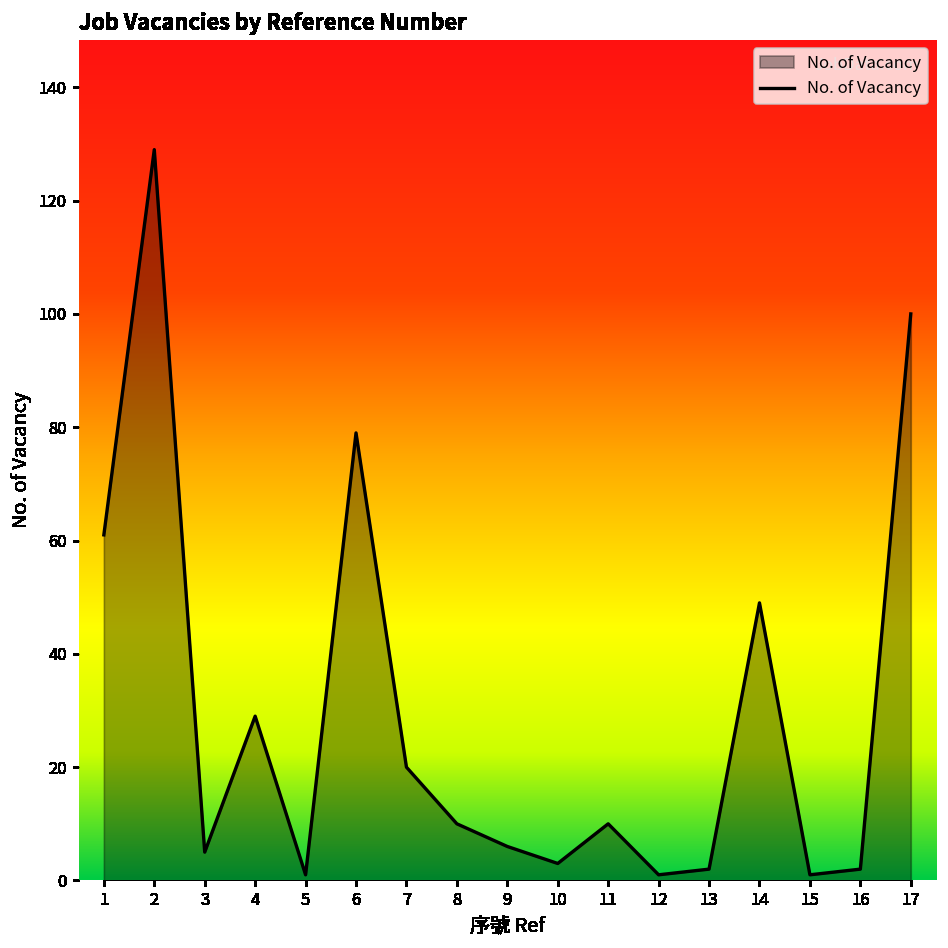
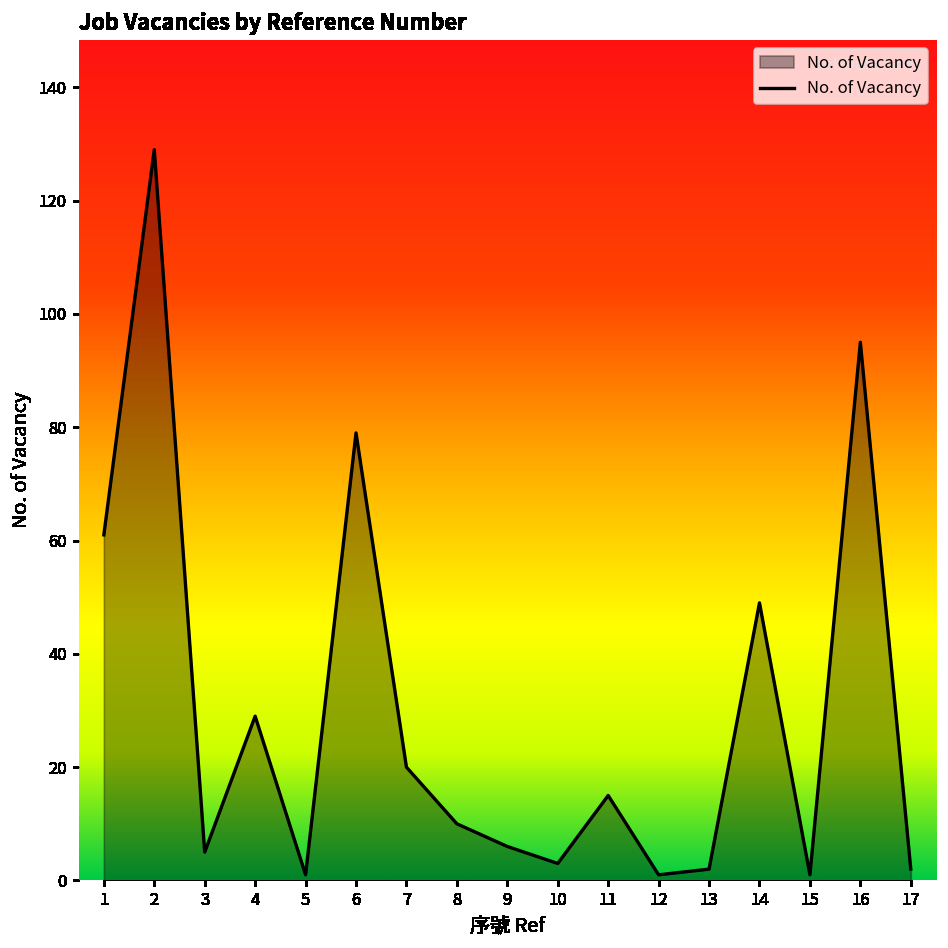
  {
    "1": 61,
    "2": 129,
    "3": 5,
    "4": 29,
    "5": 1,
    "6": 79,
    "7": 20,
    "8": 10,
    "9": 6,
    "10": 3,
-   "11": 10,
+   "11": 15,
    "12": 1,
    "13": 2,
    "14": 49,
    "15": 1,
-   "16": 2,
-   "17": 100
+   "16": 95,
+   "17": 2
  }
